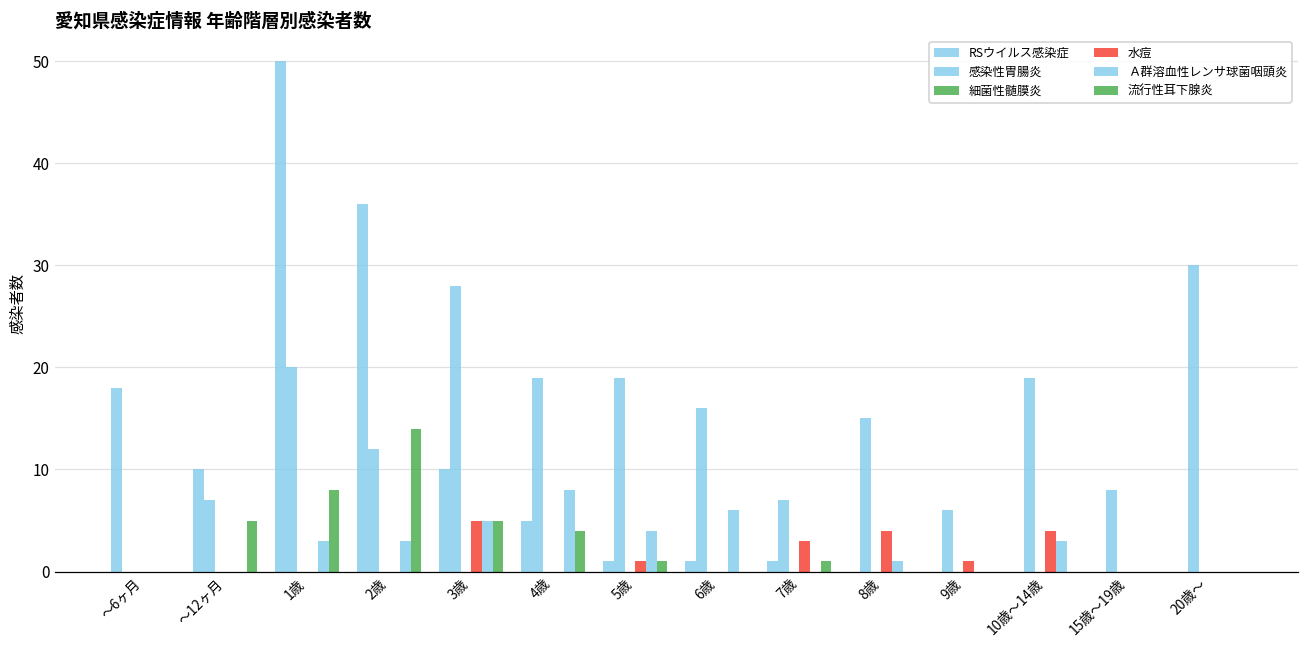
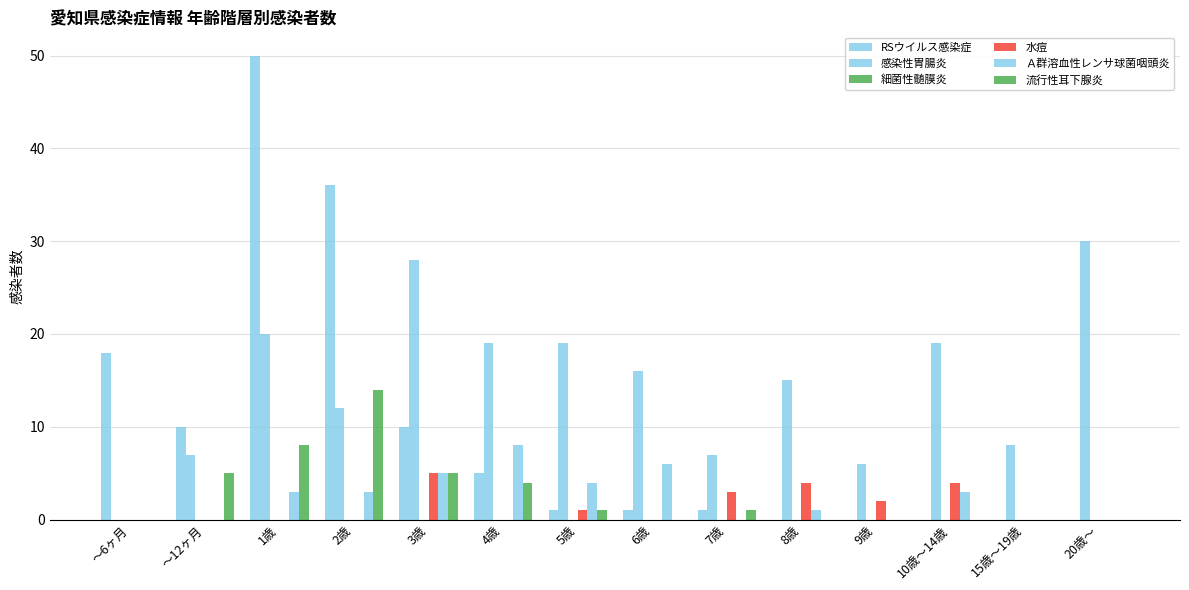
  {
    "水痘": {
      "～6ヶ月": 0,
      "～12ヶ月": 0,
      "1歳": 0,
      "2歳": 0,
      "3歳": 5,
      "4歳": 0,
      "5歳": 1,
      "6歳": 0,
      "7歳": 3,
      "8歳": 4,
-     "9歳": 1,
+     "9歳": 2,
      "10歳～14歳": 4,
      "15歳～19歳": 0,
      "20歳～": 0
    }
  }
